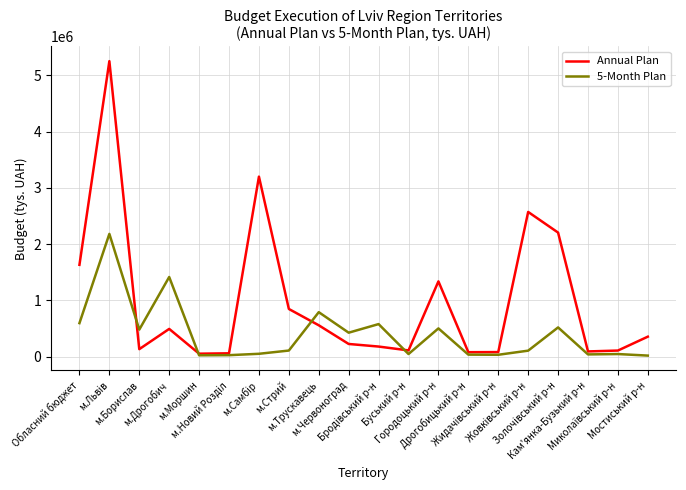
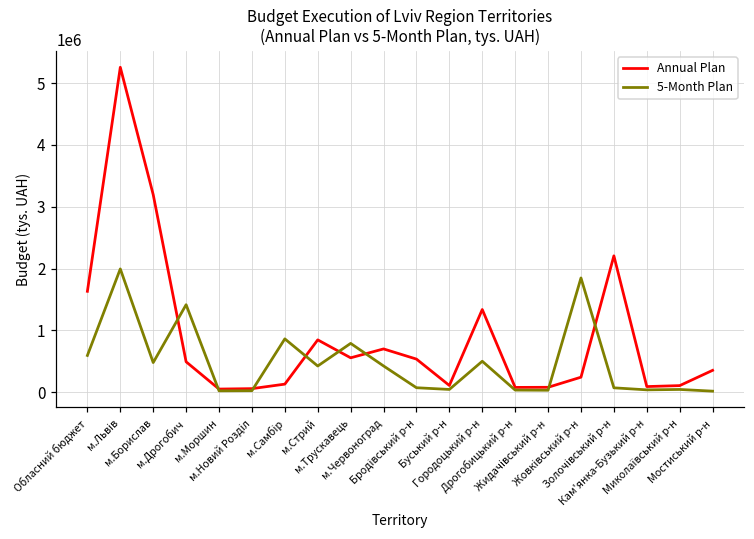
  {
    "Annual Plan": {
      "Обласний бюджет": 1600000,
      "м.Львів": 5300000,
-     "м.Борислав": 100000,
+     "м.Борислав": 3200000,
      "м.Дрогобич": 500000,
-     "м.Самбір": 3200000,
+     "м.Самбір": 100000,
      "м.Стрий": 800000,
      "м.Трускавець": 600000,
-     "м.Червоноград": 200000,
-     "Бродівський р-н": 200000,
+     "м.Червоноград": 700000,
+     "Бродівський р-н": 500000,
      "Буський р-н": 100000,
      "Городоцький р-н": 1300000,
      "Жидачівський р-н": 100000,
-     "Жовківський р-н": 2600000,
+     "Жовківський р-н": 200000,
      "Золочівський р-н": 2200000,
      "Кам'янка-Бузький р-н": 100000,
      "Миколаївський р-н": 100000,
      "Мостиський р-н": 400000
    },
    "5-Month Plan": {
      "Обласний бюджет": 600000,
-     "м.Львів": 2200000,
+     "м.Львів": 2000000,
      "м.Борислав": 500000,
      "м.Дрогобич": 1400000,
-     "м.Самбір": 0,
-     "м.Стрий": 100000,
+     "м.Самбір": 900000,
+     "м.Стрий": 400000,
      "м.Трускавець": 800000,
      "м.Червоноград": 400000,
-     "Бродівський р-н": 600000,
+     "Бродівський р-н": 100000,
      "Буський р-н": 0,
      "Городоцький р-н": 500000,
      "Жидачівський р-н": 0,
-     "Жовківський р-н": 100000,
-     "Золочівський р-н": 500000,
+     "Жовківський р-н": 1800000,
+     "Золочівський р-н": 100000,
      "Кам'янка-Бузький р-н": 0,
      "Миколаївський р-н": 0,
      "Мостиський р-н": 0
    }
  }
